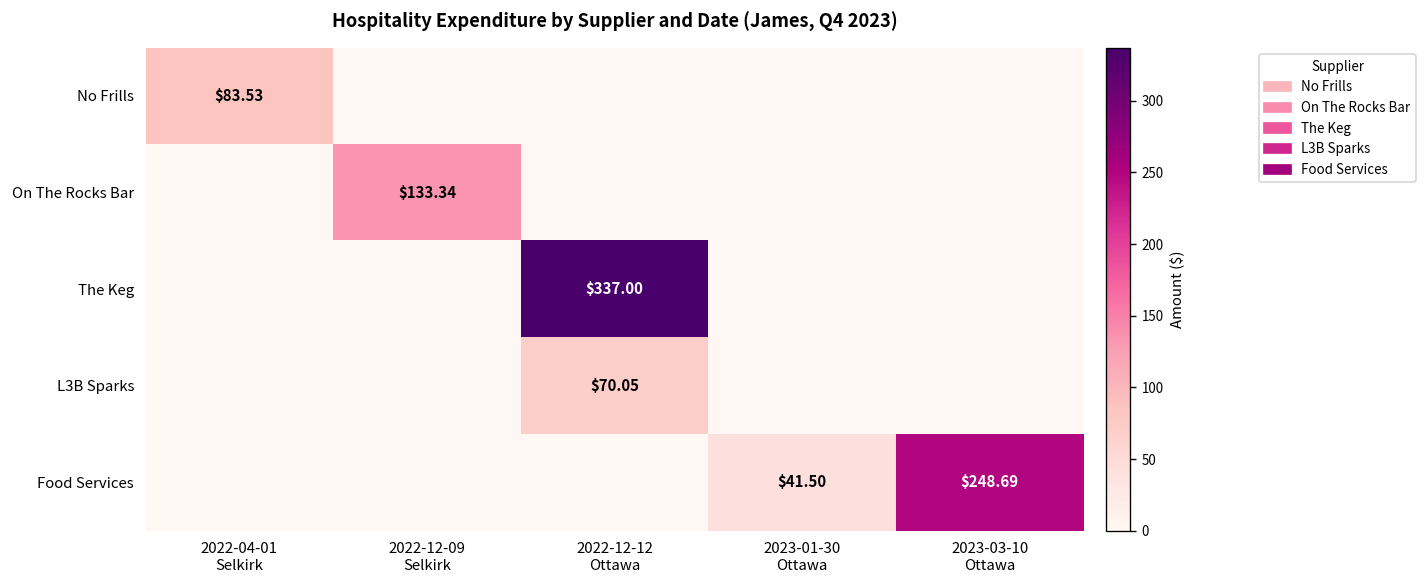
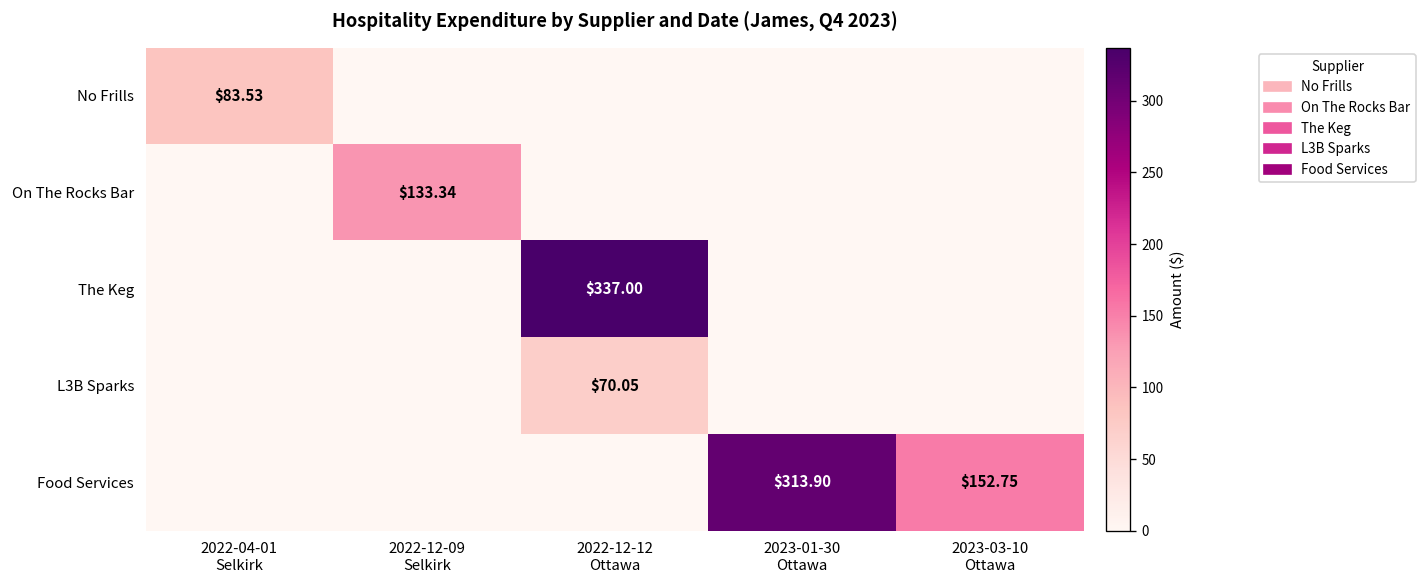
  {
    "No Frills": {
      "2022-04-01 Selkirk": "$83.53"
    },
    "On The Rocks Bar": {
      "2022-12-09 Selkirk": "$133.34"
    },
    "The Keg": {
      "2022-12-12 Ottawa": "$337.00"
    },
    "L3B Sparks": {
      "2022-12-12 Ottawa": "$70.05"
    },
    "Food Services": {
-     "2023-01-30 Ottawa": "$41.50",
-     "2023-03-10 Ottawa": "$248.69"
+     "2023-01-30 Ottawa": "$313.90",
+     "2023-03-10 Ottawa": "$152.75"
    }
  }
